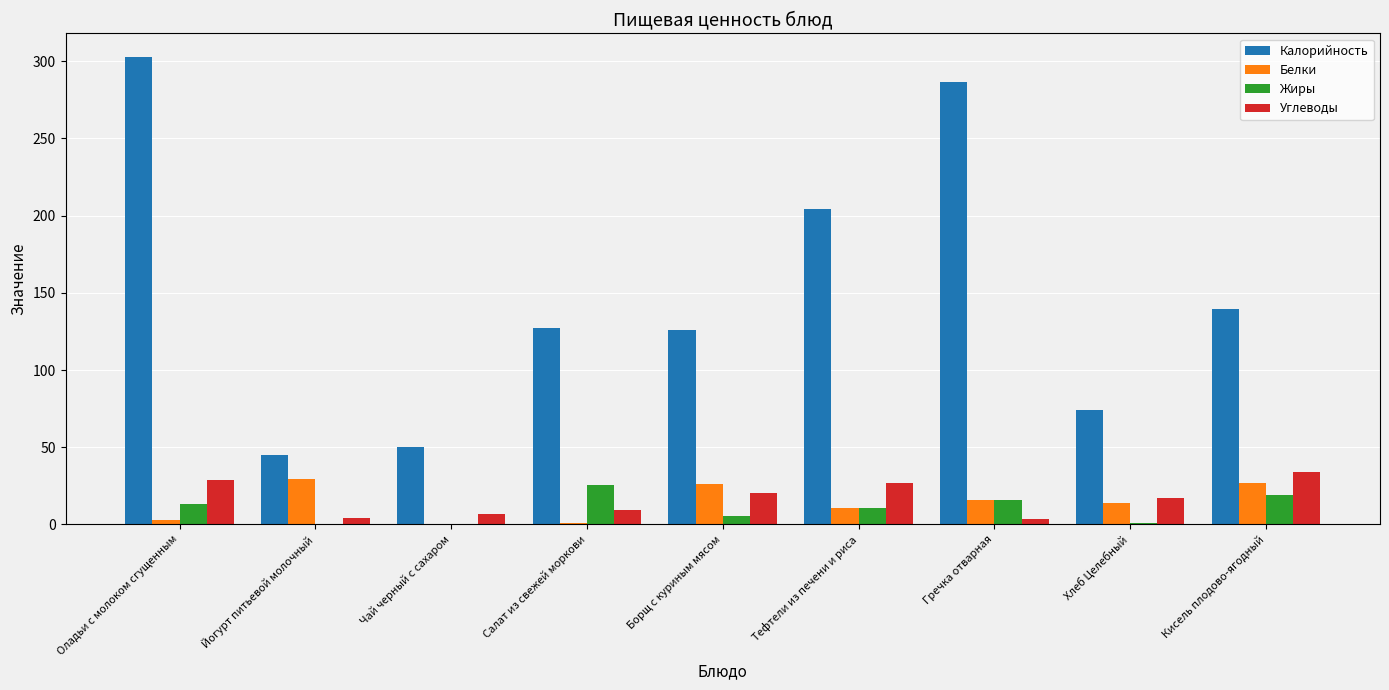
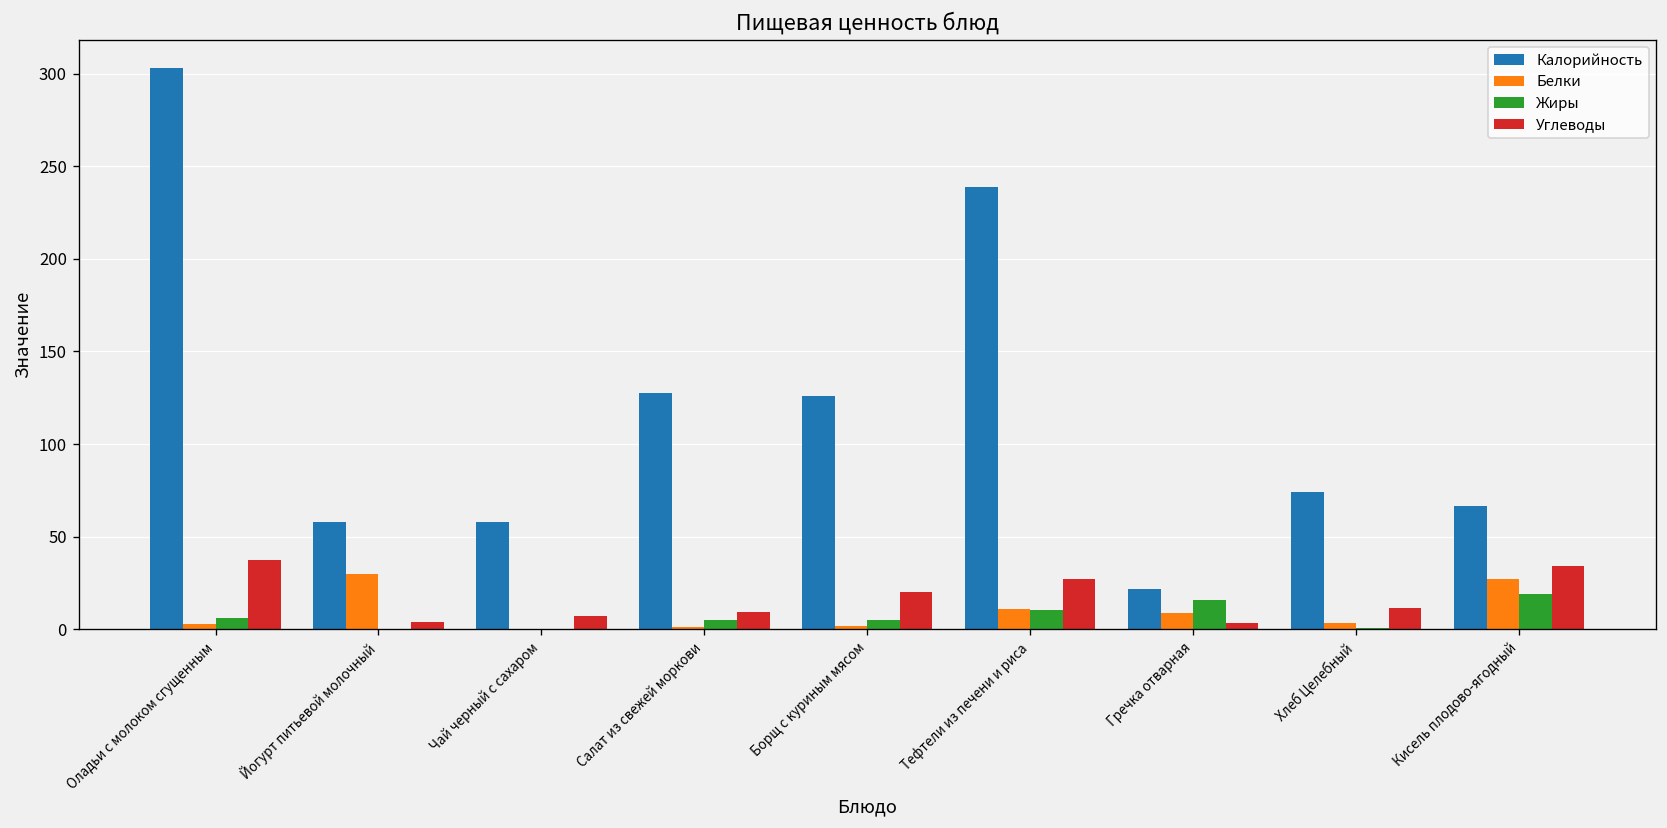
  {
    "Калорийность": {
      "Оладьи с молоком сгущенным": 303,
-     "Йогурт питьевой молочный": 45,
-     "Чай черный с сахаром": 50,
+     "Йогурт питьевой молочный": 58,
+     "Чай черный с сахаром": 58,
      "Салат из свежей моркови": 127,
      "Борщ с куриным мясом": 126,
-     "Тефтели из печени и риса": 204,
-     "Гречка отварная": 287,
+     "Тефтели из печени и риса": 239,
+     "Гречка отварная": 22,
      "Хлеб Целебный": 74,
-     "Кисель плодово-ягодный": 140
+     "Кисель плодово-ягодный": 66
    },
    "Белки": {
      "Оладьи с молоком сгущенным": 3,
      "Йогурт питьевой молочный": 30,
      "Чай черный с сахаром": 0,
-     "Борщ с куриным мясом": 26,
+     "Борщ с куриным мясом": 2,
      "Тефтели из печени и риса": 11,
-     "Гречка отварная": 16,
-     "Хлеб Целебный": 14,
+     "Гречка отварная": 9,
+     "Хлеб Целебный": 3,
      "Кисель плодово-ягодный": 27
    },
    "Жиры": {
-     "Оладьи с молоком сгущенным": 13,
+     "Оладьи с молоком сгущенным": 6,
      "Йогурт питьевой молочный": 0,
      "Чай черный с сахаром": 0,
-     "Салат из свежей моркови": 25,
+     "Салат из свежей моркови": 5,
      "Борщ с куриным мясом": 5,
      "Тефтели из печени и риса": 11,
      "Гречка отварная": 16,
      "Кисель плодово-ягодный": 19
    },
    "Углеводы": {
-     "Оладьи с молоком сгущенным": 29,
+     "Оладьи с молоком сгущенным": 38,
      "Йогурт питьевой молочный": 4,
      "Чай черный с сахаром": 7,
      "Салат из свежей моркови": 9,
      "Борщ с куриным мясом": 20,
      "Тефтели из печени и риса": 27,
      "Гречка отварная": 3,
-     "Хлеб Целебный": 17,
+     "Хлеб Целебный": 12,
      "Кисель плодово-ягодный": 34
    }
  }
